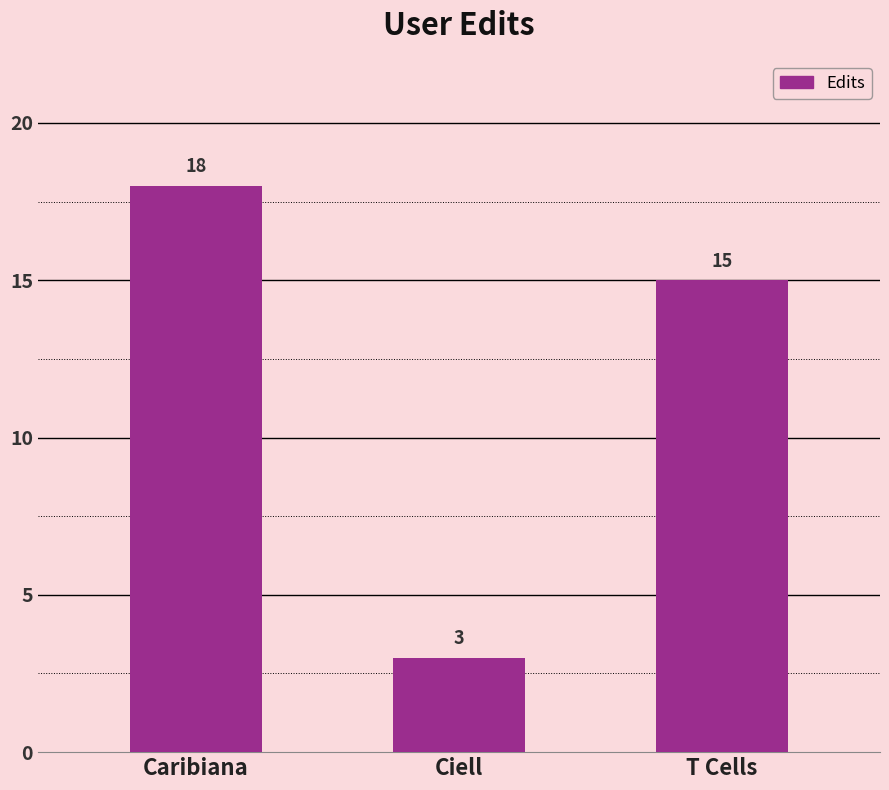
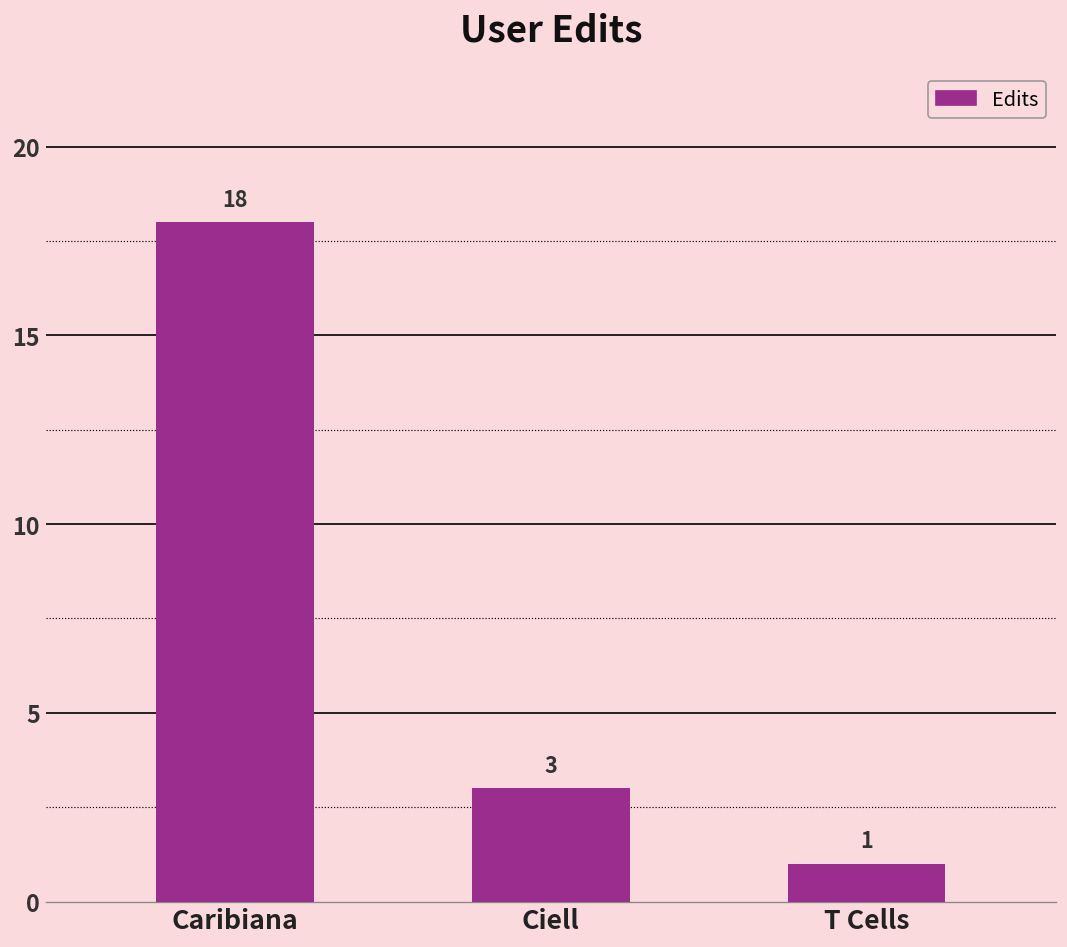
  {
    "Caribiana": 18,
    "Ciell": 3,
-   "T Cells": 15
+   "T Cells": 1
  }
